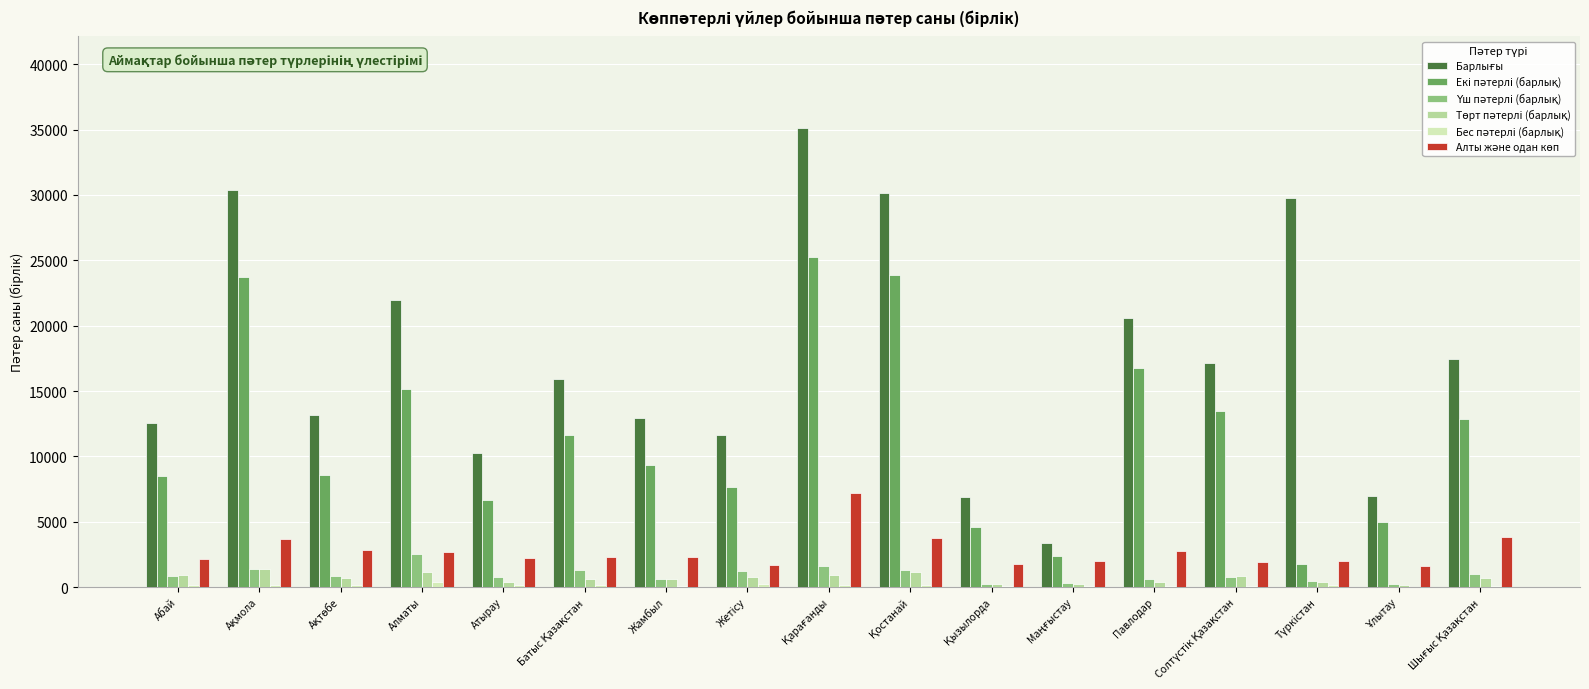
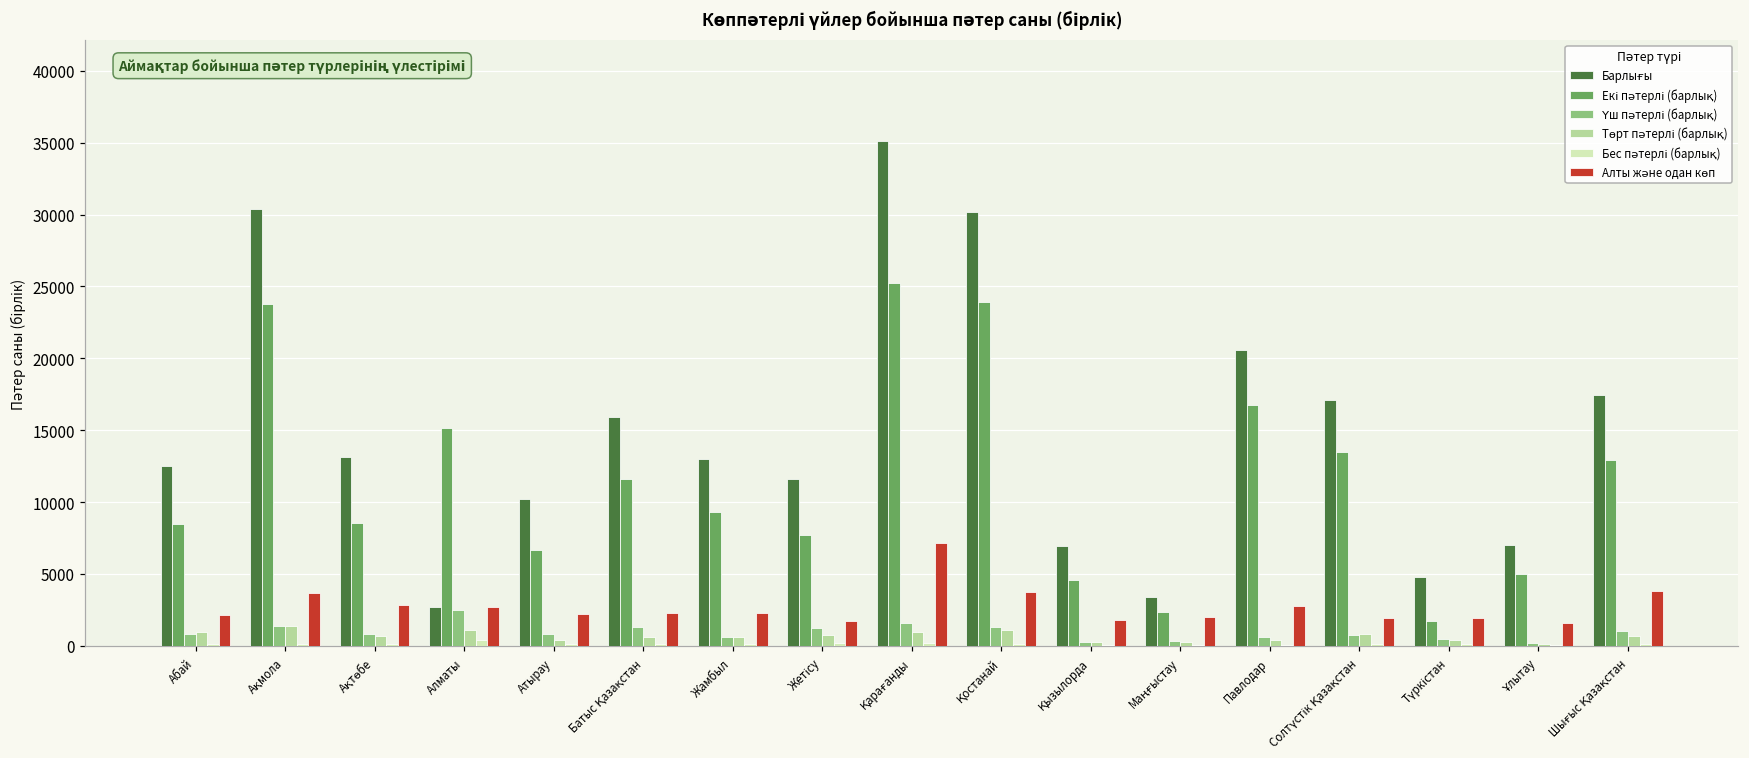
  {
    "Барлығы": {
      "Абай": 12500,
      "Ақмола": 30400,
      "Ақтөбе": 13100,
-     "Алматы": 21900,
+     "Алматы": 2700,
      "Атырау": 10200,
      "Батыс Қазақстан": 15900,
      "Жамбыл": 13000,
      "Жетісу": 11600,
      "Қарағанды": 35100,
      "Қостанай": 30200,
      "Қызылорда": 6900,
      "Маңғыстау": 3400,
      "Павлодар": 20600,
      "Солтүстік Қазақстан": 17100,
-     "Түркістан": 29800,
+     "Түркістан": 4800,
      "Ұлытау": 7000,
      "Шығыс Қазақстан": 17400
    },
    "Алты және одан көп": {
      "Абай": 2100,
      "Ақмола": 3700,
      "Ақтөбе": 2900,
      "Алматы": 2700,
      "Атырау": 2200,
      "Батыс Қазақстан": 2300,
      "Жамбыл": 2300,
      "Жетісу": 1700,
      "Қарағанды": 7200,
      "Қостанай": 3700,
      "Қызылорда": 1800,
      "Маңғыстау": 2000,
      "Павлодар": 2800,
      "Солтүстік Қазақстан": 1900,
      "Түркістан": 2000,
      "Ұлытау": 1600,
      "Шығыс Қазақстан": 3800
    }
  }
